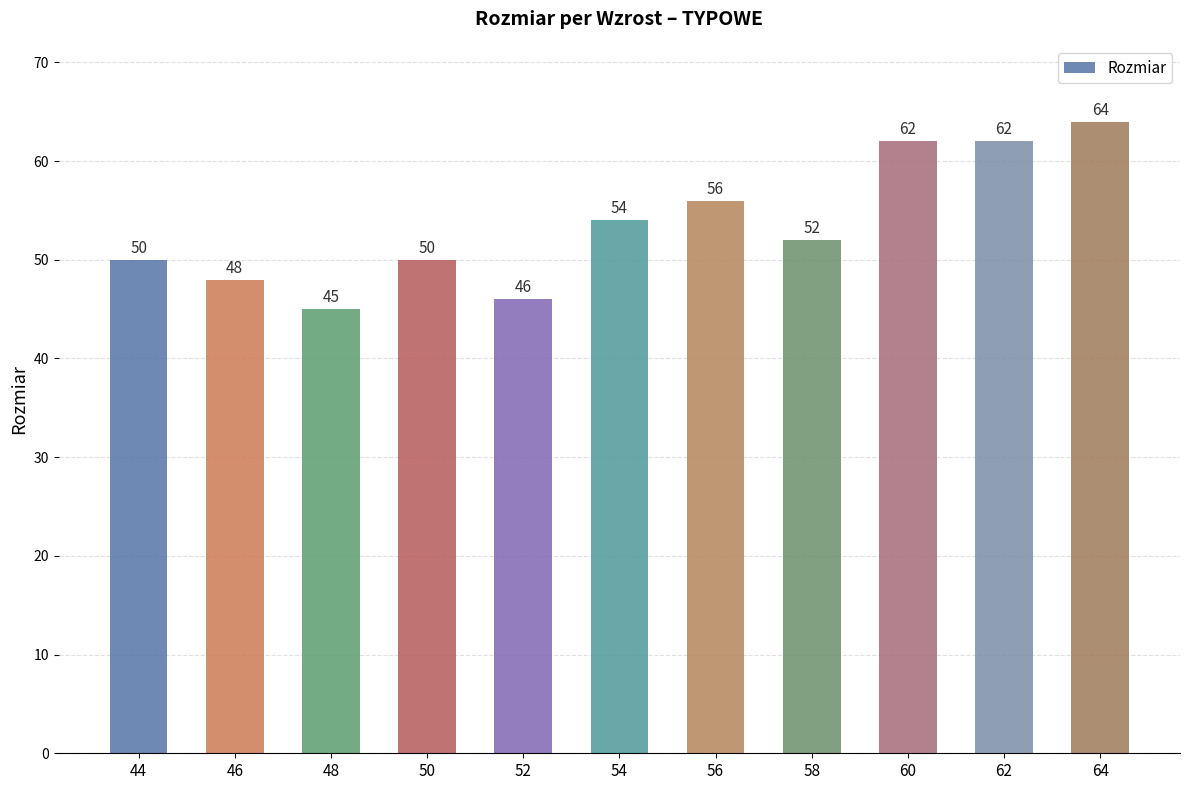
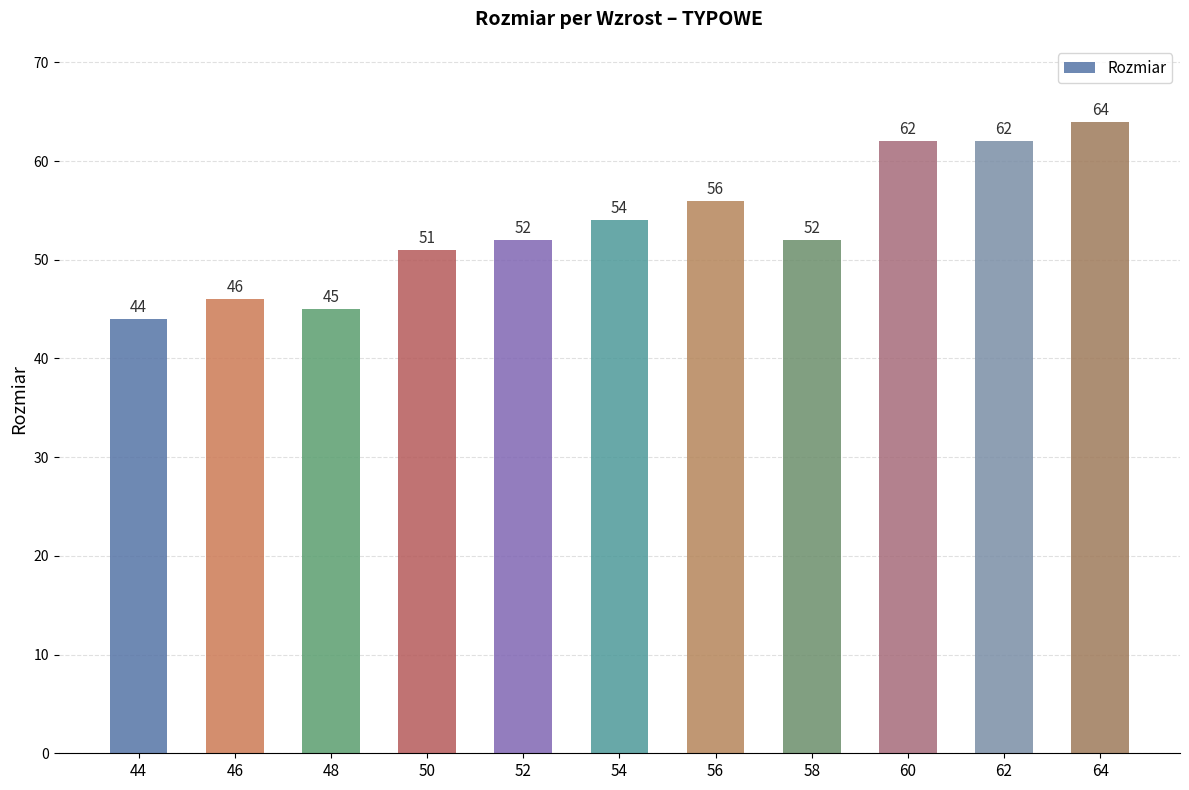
  {
-   "44": 50,
-   "46": 48,
+   "44": 44,
+   "46": 46,
    "48": 45,
-   "50": 50,
-   "52": 46,
+   "50": 51,
+   "52": 52,
    "54": 54,
    "56": 56,
    "58": 52,
    "60": 62,
    "62": 62,
    "64": 64
  }
